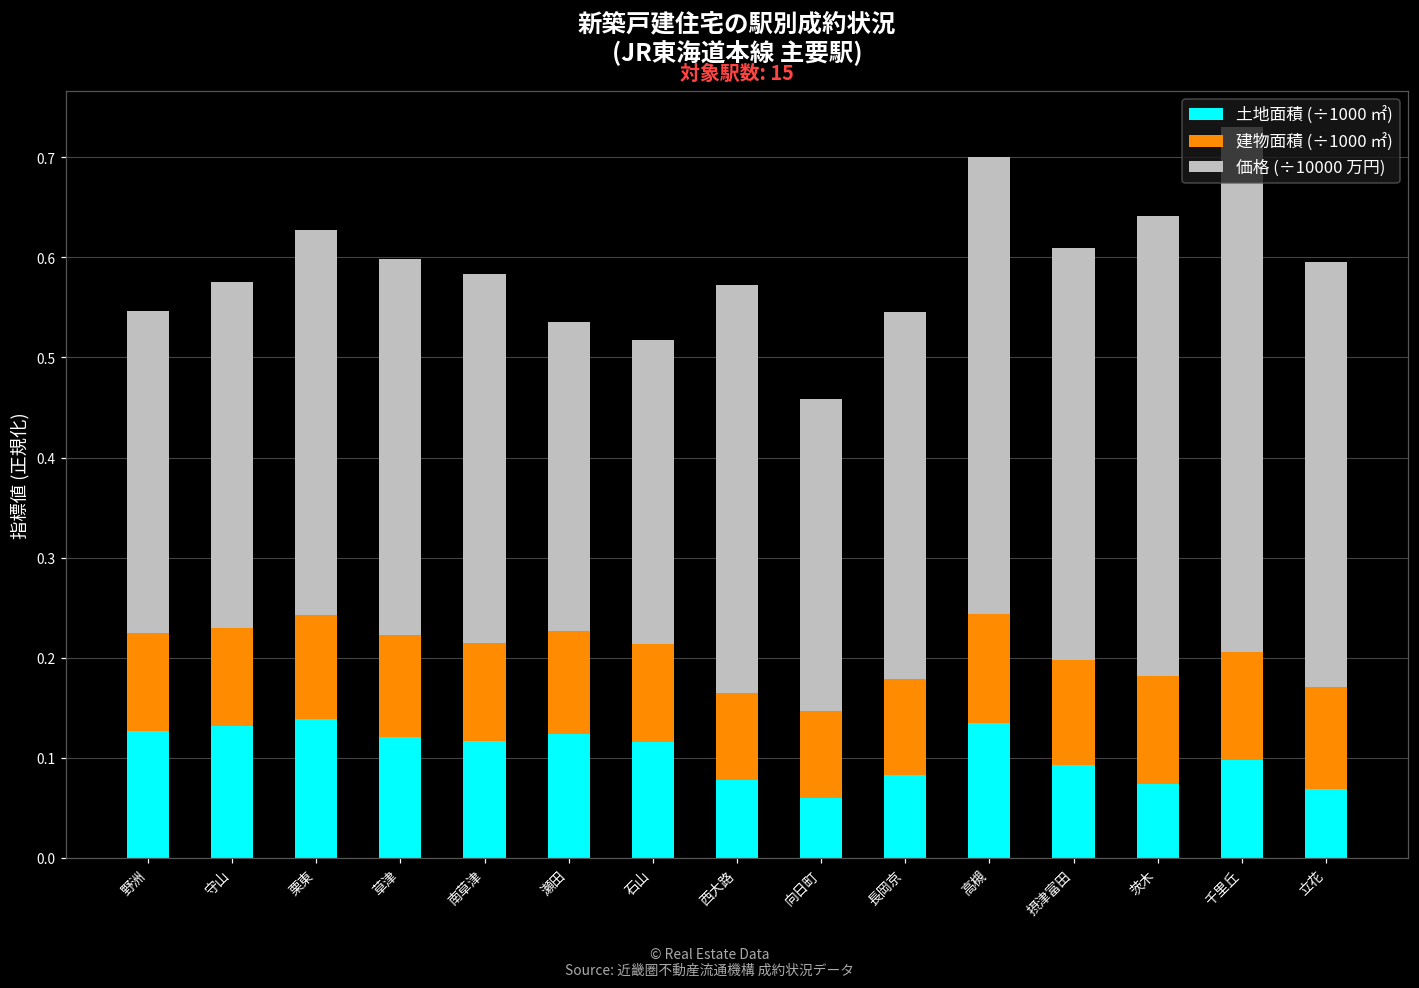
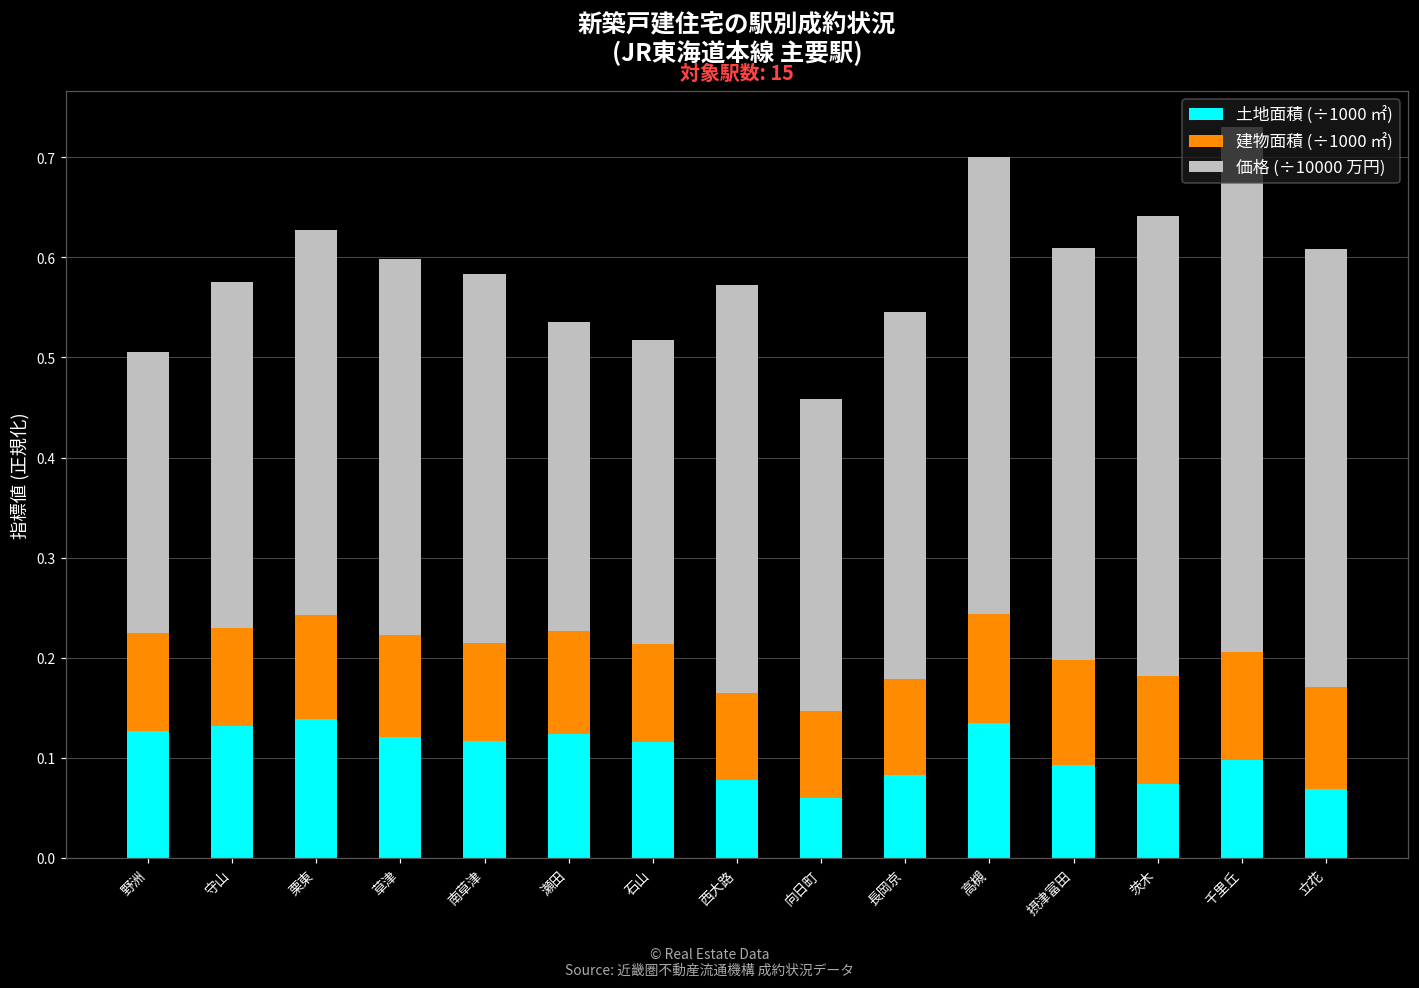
  {
    "土地面積 (÷1000 ㎡)": {
      "野洲": 0.13,
      "守山": 0.13,
      "栗東": 0.14,
      "草津": 0.12,
      "南草津": 0.12,
      "瀬田": 0.12,
      "石山": 0.12,
      "西大路": 0.08,
      "向日町": 0.06,
      "長岡京": 0.08,
      "高槻": 0.13,
      "摂津富田": 0.09,
      "茨木": 0.07,
      "千里丘": 0.10,
      "立花": 0.07
    },
    "建物面積 (÷1000 ㎡)": {
      "野洲": 0.10,
      "守山": 0.10,
      "栗東": 0.10,
      "草津": 0.10,
      "南草津": 0.10,
      "瀬田": 0.10,
      "石山": 0.10,
      "西大路": 0.09,
      "向日町": 0.09,
      "長岡京": 0.10,
      "高槻": 0.11,
      "摂津富田": 0.11,
      "茨木": 0.11,
      "千里丘": 0.11,
      "立花": 0.10
    },
    "価格 (÷10000 万円)": {
-     "野洲": 0.32,
+     "野洲": 0.28,
      "守山": 0.35,
      "栗東": 0.38,
      "草津": 0.38,
      "南草津": 0.37,
      "瀬田": 0.31,
      "石山": 0.30,
      "西大路": 0.41,
      "向日町": 0.31,
      "長岡京": 0.37,
      "高槻": 0.46,
      "摂津富田": 0.41,
      "茨木": 0.46,
-     "立花": 0.42
+     "立花": 0.44
    }
  }
